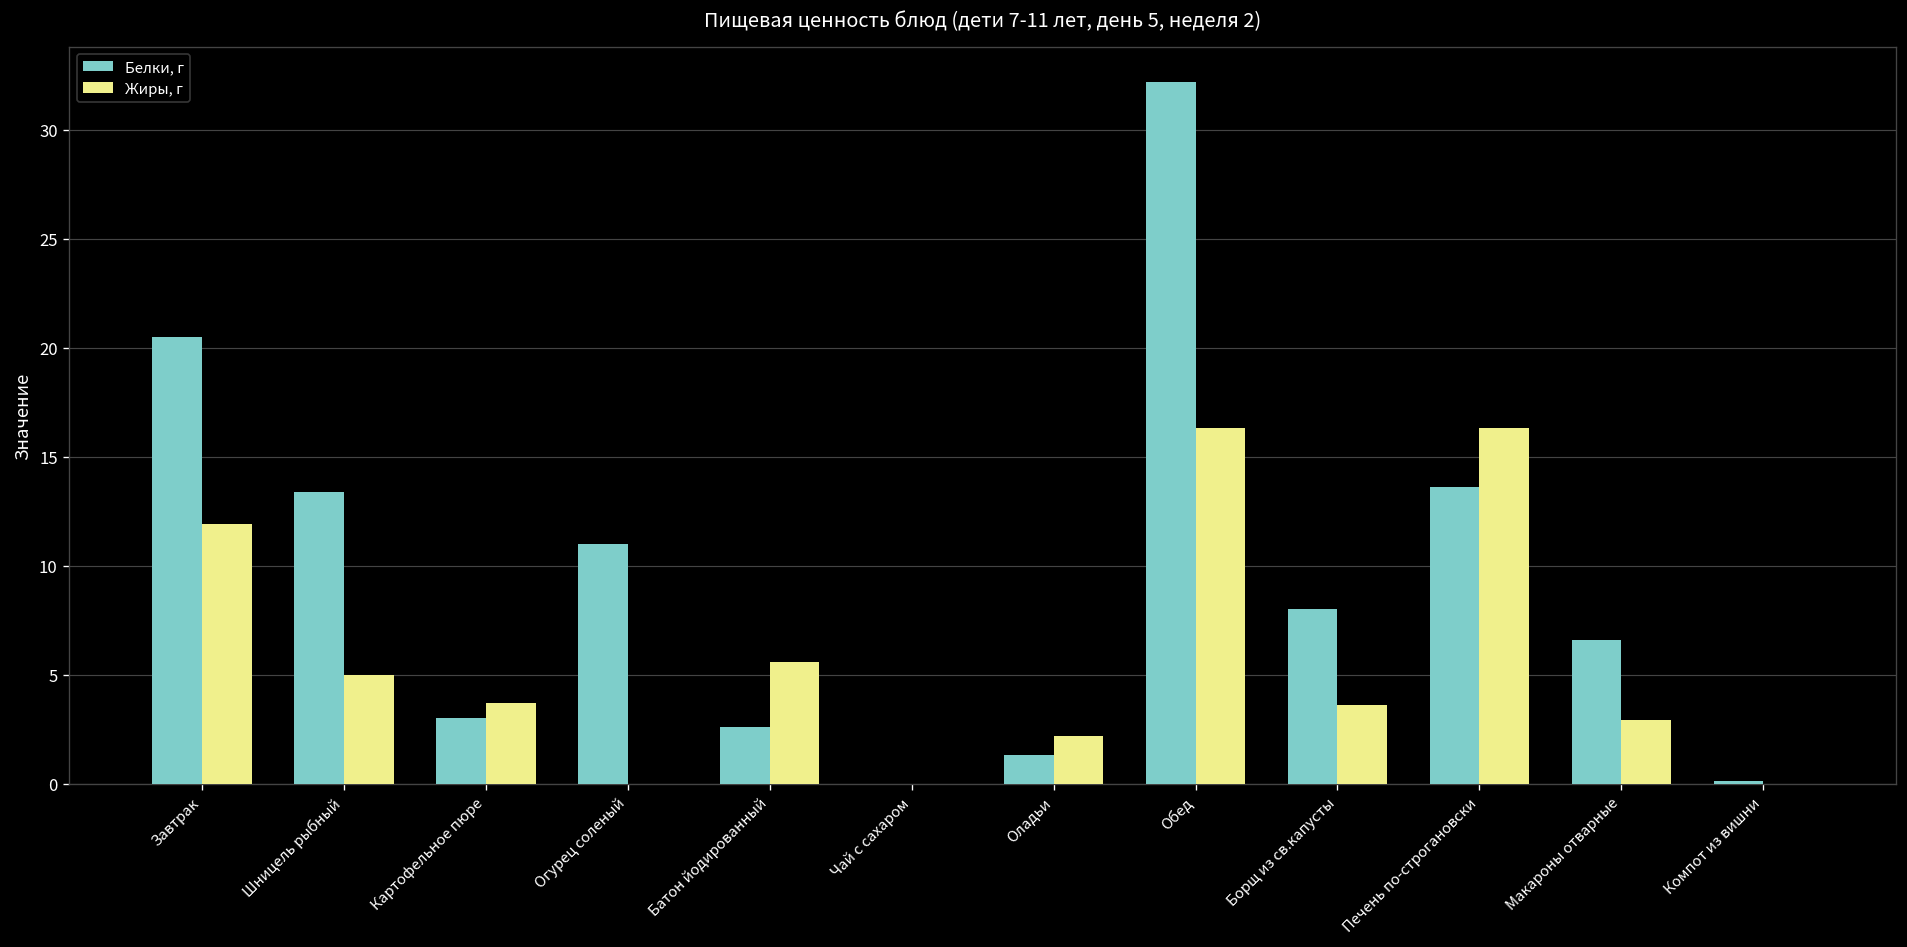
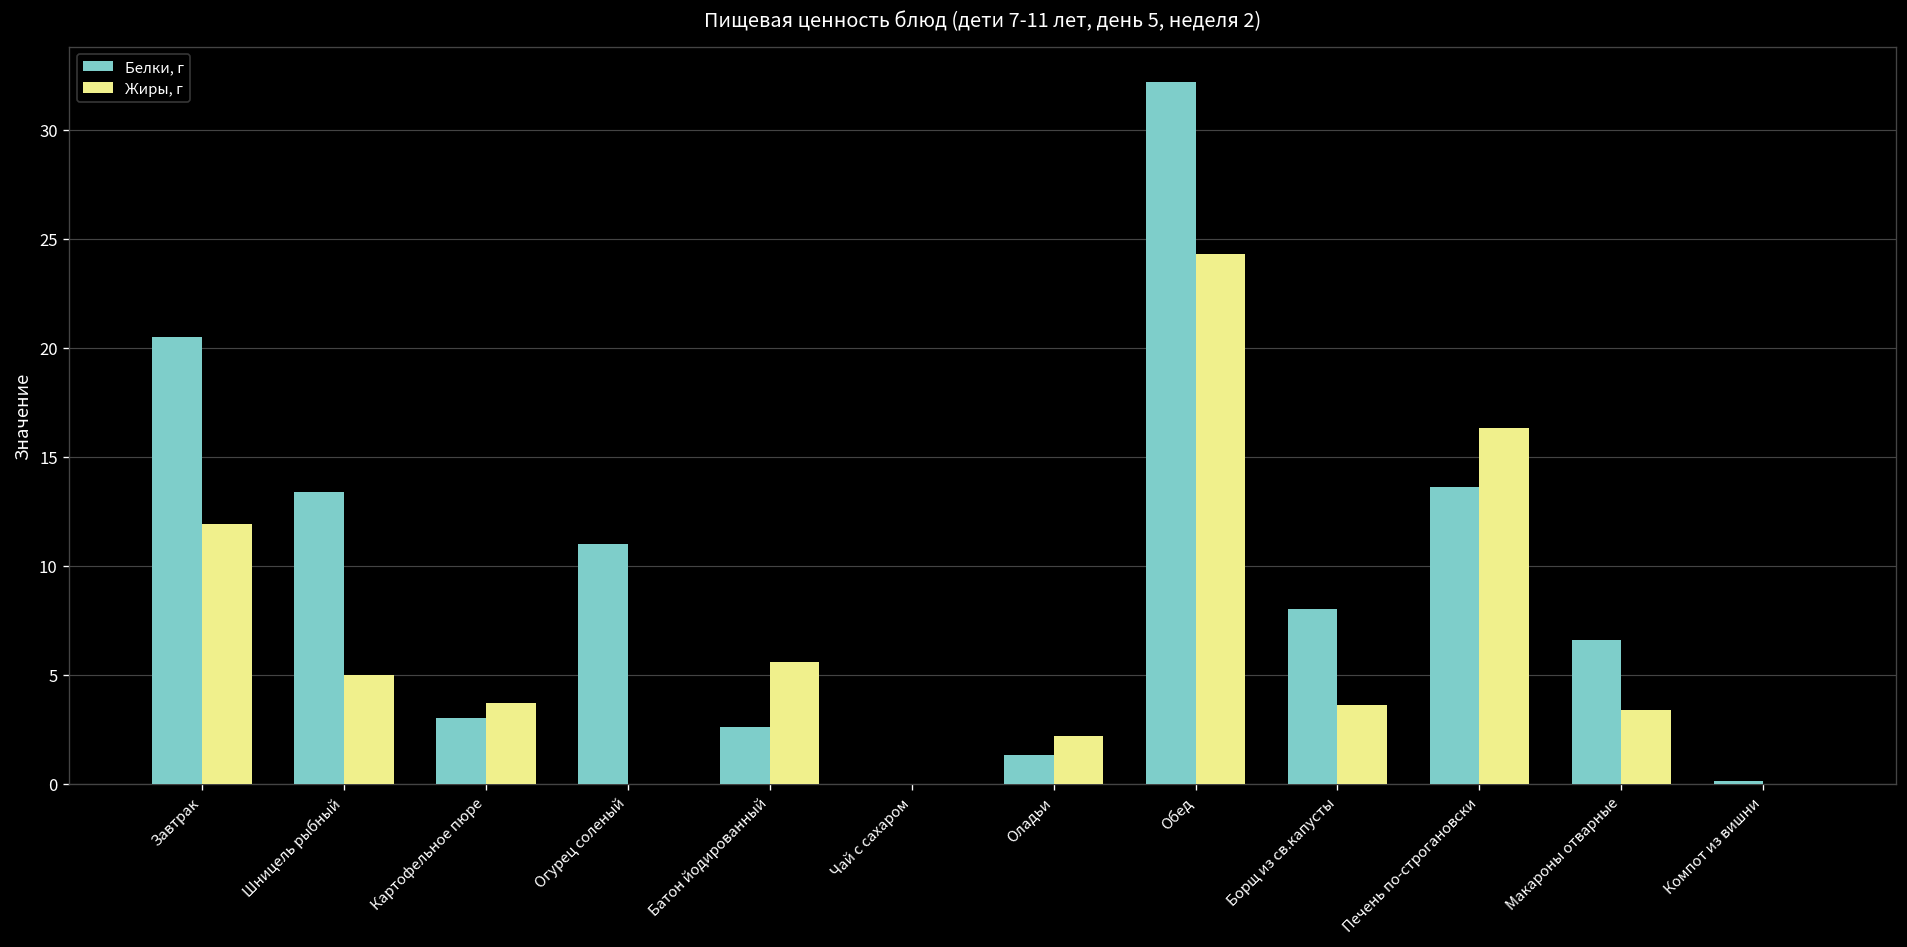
  {
    "Белки, г": {
      "Завтрак": 20.5,
      "Шницель рыбный": 13.4,
      "Картофельное пюре": 3.0,
      "Огурец соленый": 11.0,
      "Батон йодированный": 2.6,
      "Чай с сахаром": 0.0,
      "Оладьи": 1.3,
      "Обед": 32.2,
      "Борщ из св.капусты": 8.0,
      "Печень по-строгановски": 13.6,
      "Макароны отварные": 6.6
    },
    "Жиры, г": {
      "Завтрак": 11.9,
      "Шницель рыбный": 5.0,
      "Картофельное пюре": 3.7,
      "Огурец соленый": 0.0,
      "Батон йодированный": 5.6,
      "Чай с сахаром": 0.0,
      "Оладьи": 2.2,
-     "Обед": 16.3,
+     "Обед": 24.3,
      "Борщ из св.капусты": 3.6,
      "Печень по-строгановски": 16.3,
-     "Макароны отварные": 2.9,
+     "Макароны отварные": 3.4,
      "Компот из вишни": 0.0
    }
  }
